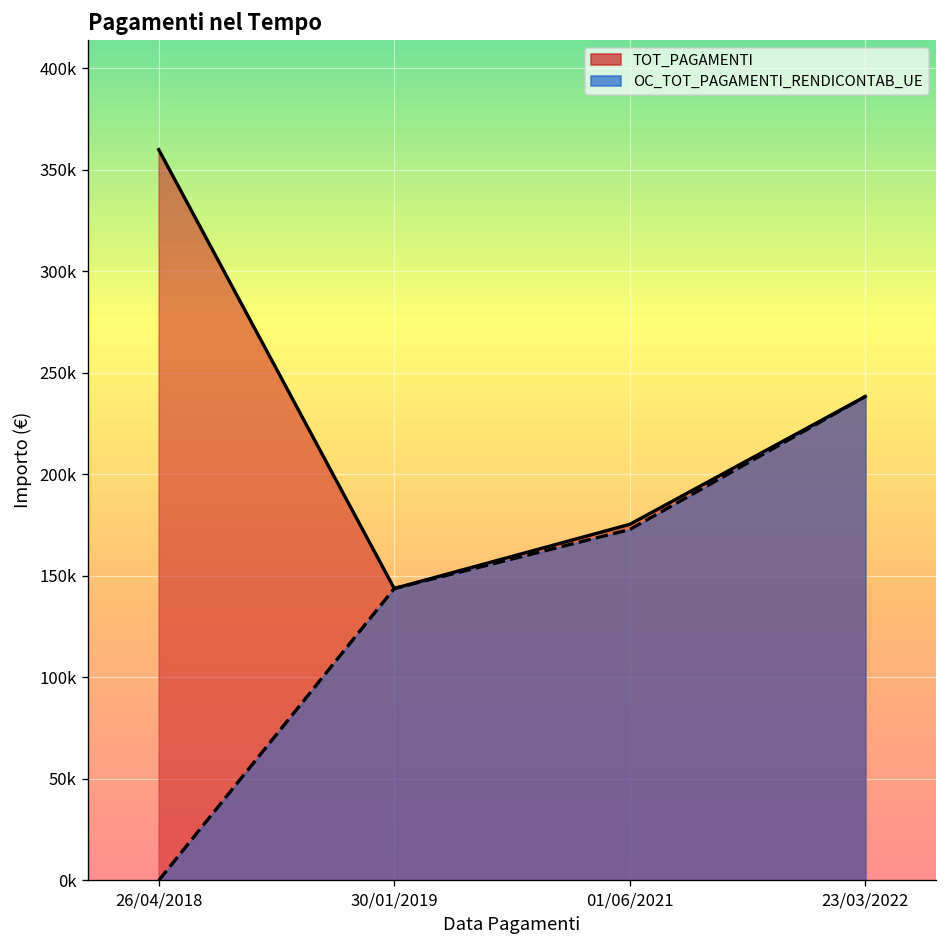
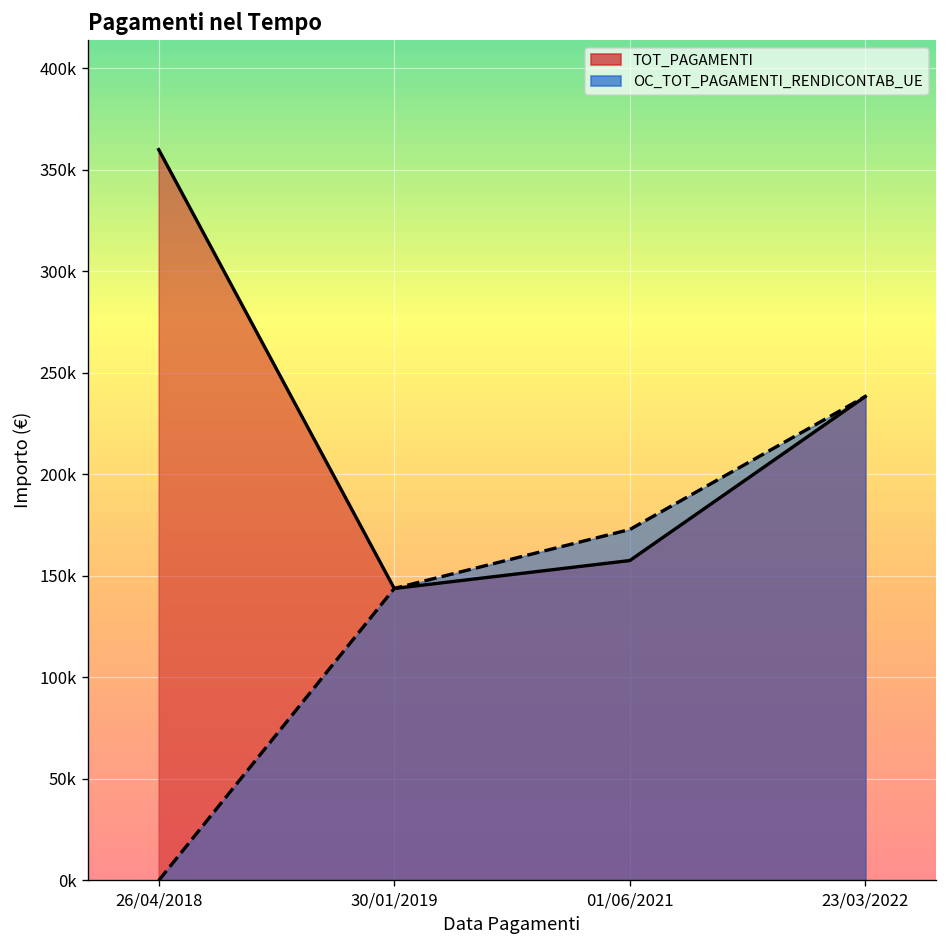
  {
    "TOT_PAGAMENTI": {
      "26/04/2018": 360000,
-     "01/06/2021": 175000
+     "01/06/2021": 158000
    },
    "OC_TOT_PAGAMENTI_RENDICONTAB_UE": {
      "26/04/2018": 0,
      "01/06/2021": 173000
    }
  }
